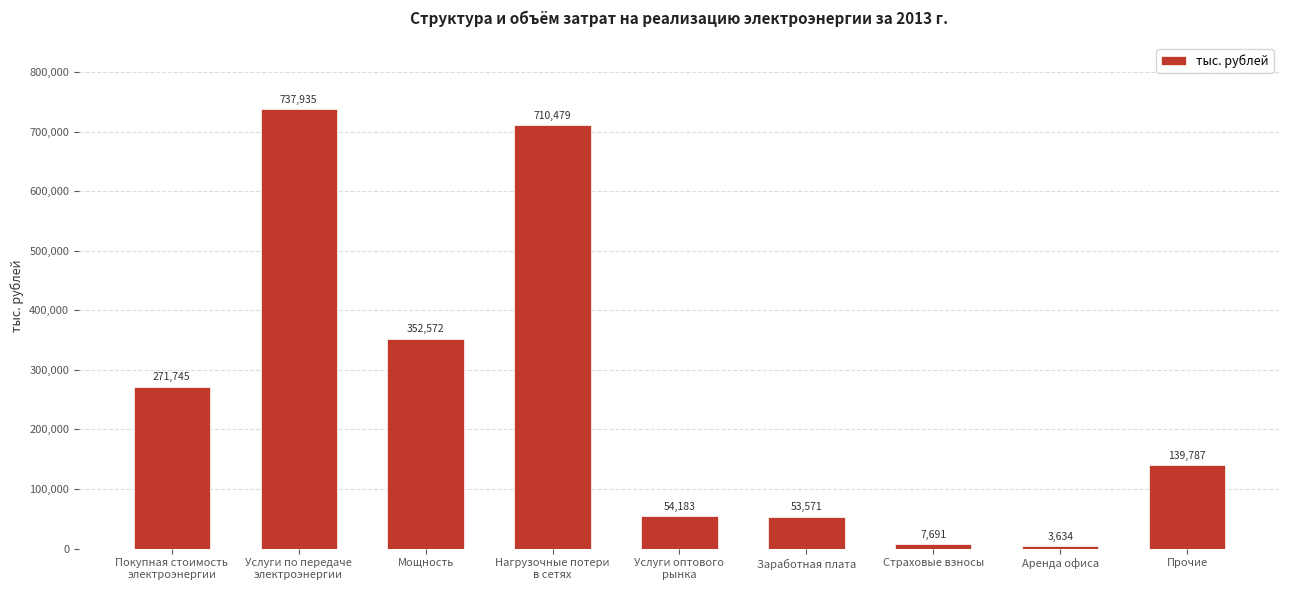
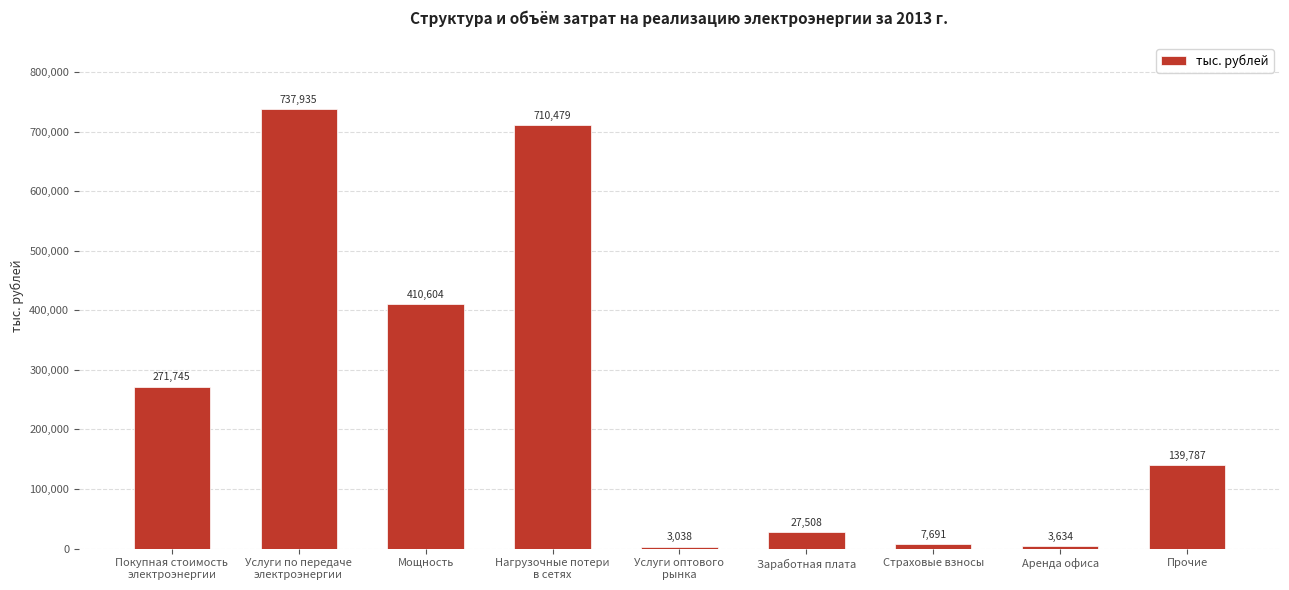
  {
    "Покупная стоимость электроэнергии": "271,745",
    "Услуги по передаче электроэнергии": "737,935",
-   "Мощность": "352,572",
+   "Мощность": "410,604",
    "Нагрузочные потери в сетях": "710,479",
-   "Услуги оптового рынка": "54,183",
-   "Заработная плата": "53,571",
+   "Услуги оптового рынка": "3,038",
+   "Заработная плата": "27,508",
    "Страховые взносы": "7,691",
    "Аренда офиса": "3,634",
    "Прочие": "139,787"
  }
